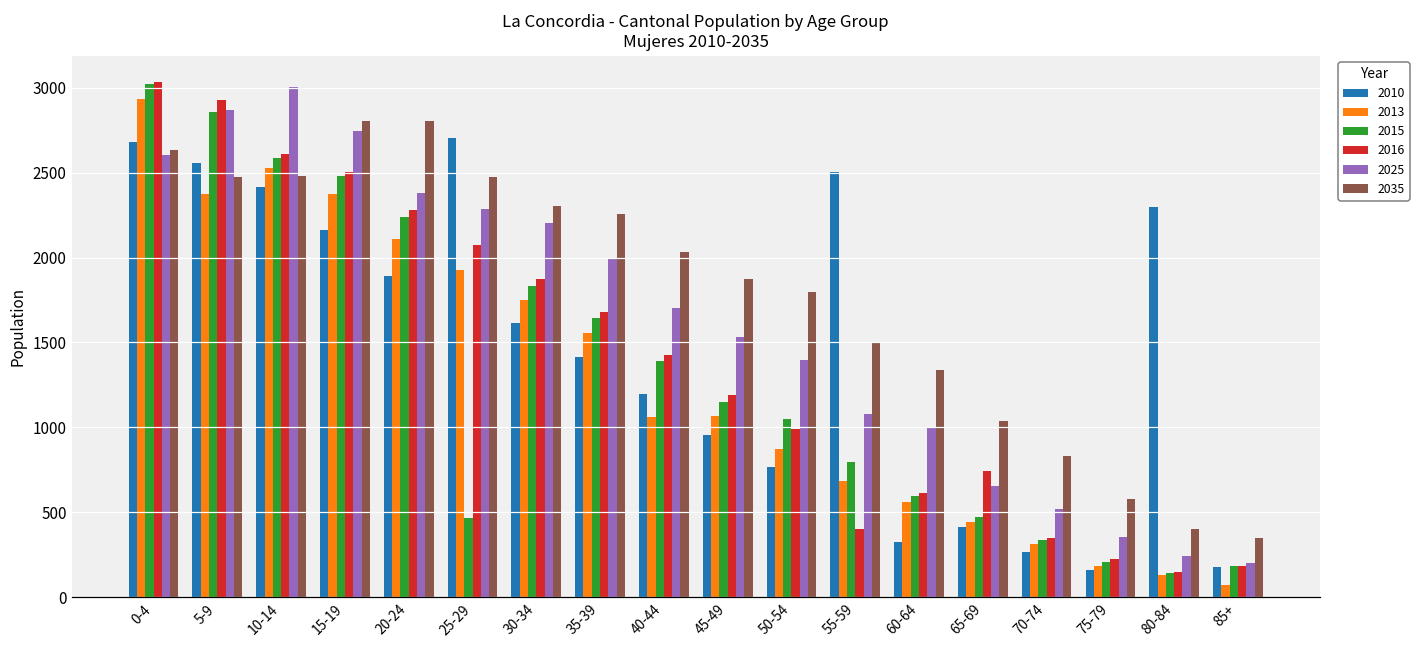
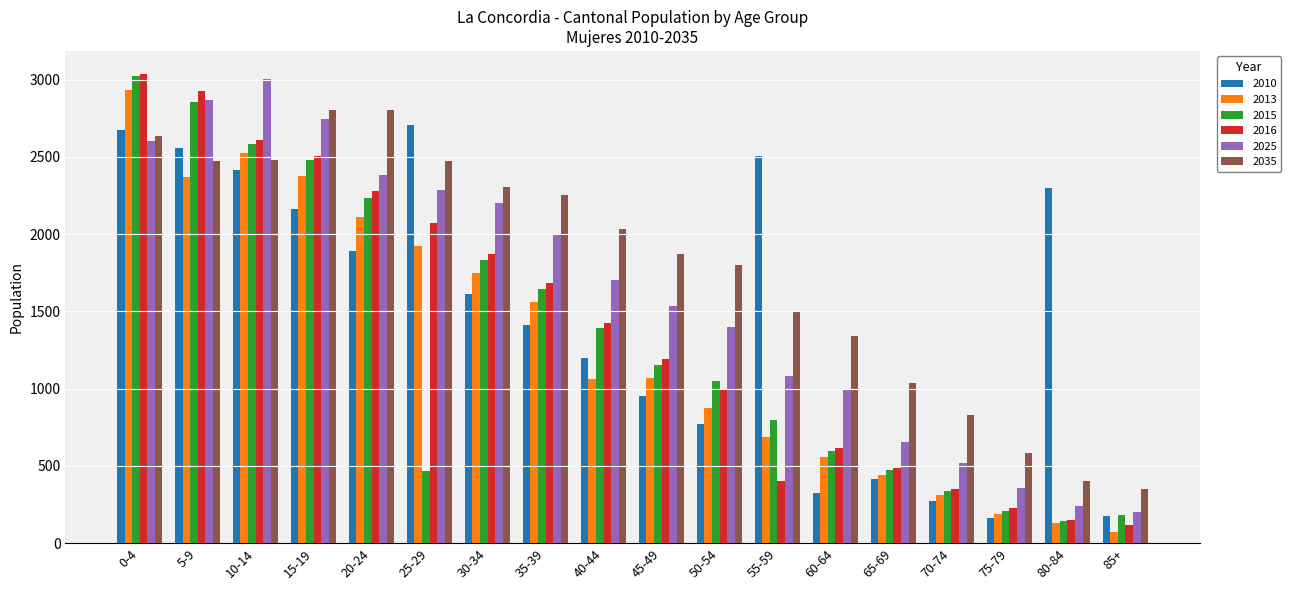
  {
    "2010": {
      "0-4": 2680,
      "5-9": 2560,
      "10-14": 2410,
      "15-19": 2160,
      "20-24": 1890,
      "25-29": 2700,
      "30-34": 1610,
      "35-39": 1410,
      "40-44": 1200,
      "45-49": 950,
      "50-54": 770,
      "55-59": 2510,
      "60-64": 330,
      "65-69": 410,
      "70-74": 270,
      "75-79": 160,
      "80-84": 2300,
      "85+": 180
    },
    "2013": {
      "0-4": 2930,
      "5-9": 2370,
      "10-14": 2530,
      "15-19": 2380,
      "20-24": 2110,
      "25-29": 1930,
      "30-34": 1750,
      "35-39": 1560,
      "40-44": 1060,
      "45-49": 1070,
      "50-54": 880,
      "55-59": 690,
      "60-64": 560,
      "65-69": 440,
      "70-74": 310,
      "75-79": 190,
      "80-84": 130,
      "85+": 70
    },
    "2015": {
      "0-4": 3020,
      "5-9": 2850,
      "10-14": 2590,
      "15-19": 2480,
      "20-24": 2240,
      "25-29": 470,
      "30-34": 1830,
      "35-39": 1640,
      "40-44": 1390,
      "45-49": 1150,
      "50-54": 1050,
      "55-59": 800,
      "60-64": 600,
      "65-69": 470,
      "70-74": 340,
      "75-79": 210,
      "80-84": 150,
      "85+": 180
    },
    "2016": {
      "0-4": 3030,
      "5-9": 2930,
      "10-14": 2610,
      "15-19": 2510,
      "20-24": 2280,
      "25-29": 2070,
      "30-34": 1870,
      "35-39": 1680,
      "40-44": 1420,
      "45-49": 1190,
      "50-54": 990,
      "55-59": 400,
      "60-64": 620,
-     "65-69": 750,
+     "65-69": 490,
      "70-74": 350,
      "75-79": 220,
      "80-84": 150,
-     "85+": 180
+     "85+": 120
    },
    "2025": {
      "0-4": 2600,
      "5-9": 2870,
      "10-14": 3000,
      "15-19": 2750,
      "20-24": 2380,
      "25-29": 2280,
      "30-34": 2200,
      "35-39": 2000,
      "40-44": 1700,
      "45-49": 1530,
      "50-54": 1400,
      "55-59": 1080,
      "60-64": 1000,
      "65-69": 660,
      "70-74": 520,
      "75-79": 360,
      "80-84": 240,
      "85+": 200
    },
    "2035": {
      "0-4": 2630,
      "5-9": 2470,
      "10-14": 2480,
      "15-19": 2810,
      "20-24": 2800,
      "25-29": 2480,
      "30-34": 2300,
      "35-39": 2260,
      "40-44": 2030,
      "45-49": 1870,
      "50-54": 1800,
      "55-59": 1500,
      "60-64": 1340,
      "65-69": 1040,
      "70-74": 830,
      "75-79": 580,
      "80-84": 400,
      "85+": 350
    }
  }
